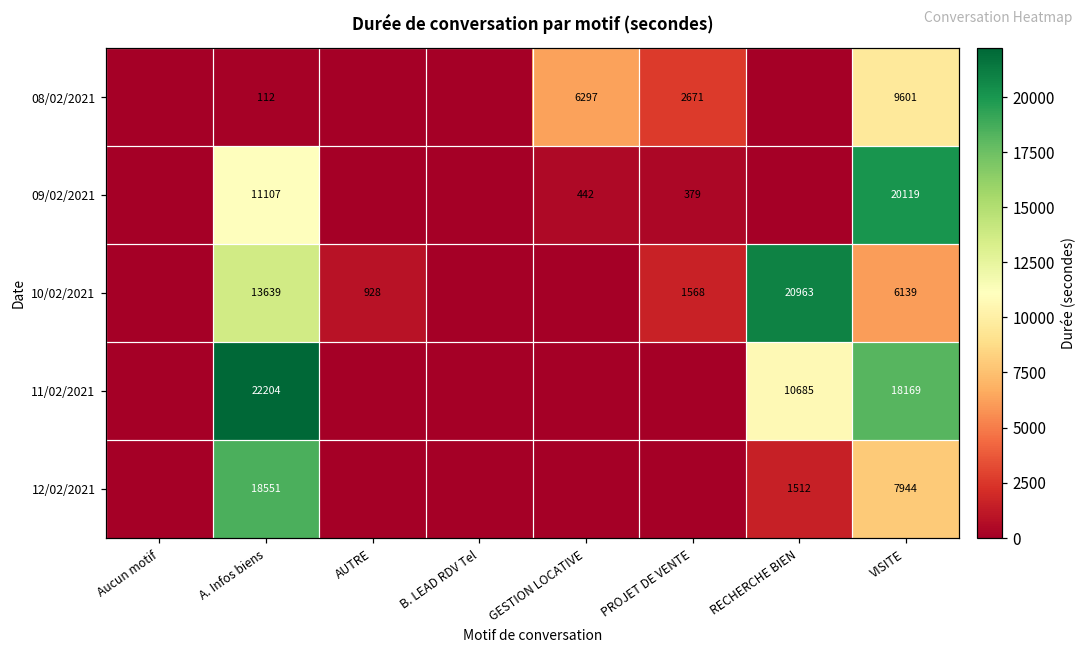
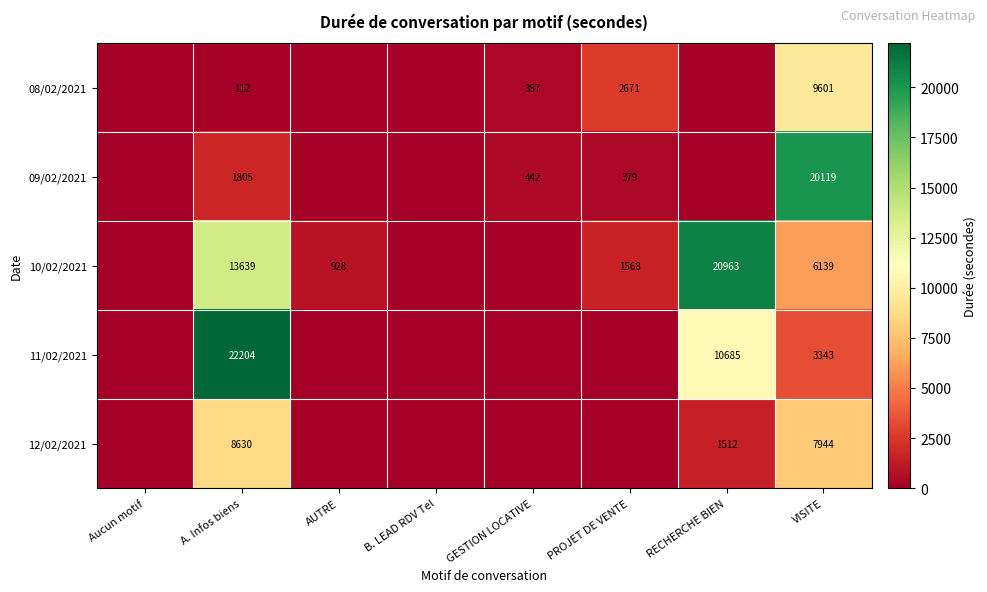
  {
    "08/02/2021": {
      "A. Infos biens": 112,
-     "GESTION LOCATIVE": 6297,
+     "GESTION LOCATIVE": 357,
      "PROJET DE VENTE": 2671,
      "VISITE": 9601
    },
    "09/02/2021": {
-     "A. Infos biens": 11107,
+     "A. Infos biens": 1805,
      "GESTION LOCATIVE": 442,
      "PROJET DE VENTE": 379,
      "VISITE": 20119
    },
    "10/02/2021": {
      "A. Infos biens": 13639,
      "AUTRE": 928,
      "PROJET DE VENTE": 1568,
      "RECHERCHE BIEN": 20963,
      "VISITE": 6139
    },
    "11/02/2021": {
      "A. Infos biens": 22204,
      "RECHERCHE BIEN": 10685,
-     "VISITE": 18169
+     "VISITE": 3343
    },
    "12/02/2021": {
-     "A. Infos biens": 18551,
+     "A. Infos biens": 8630,
      "RECHERCHE BIEN": 1512,
      "VISITE": 7944
    }
  }
